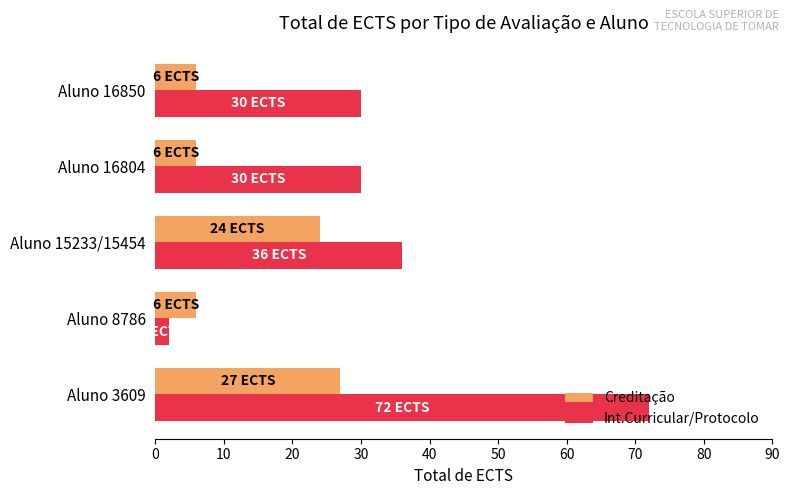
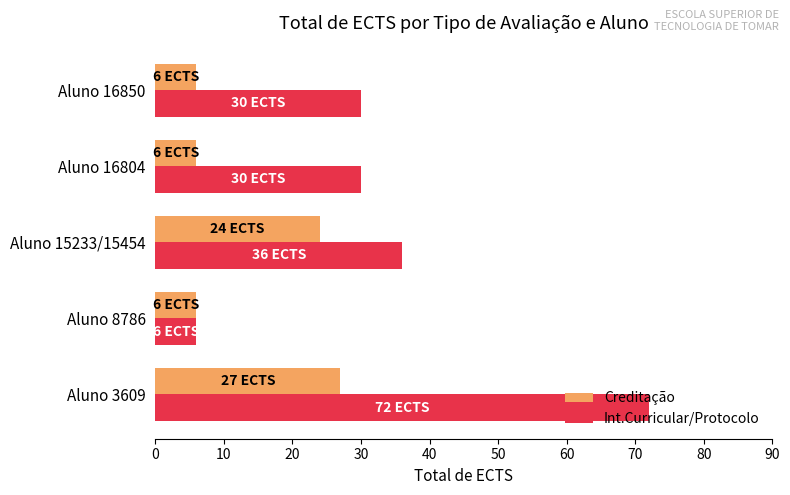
  {
    "Creditação": {
      "Aluno 16850": 6,
      "Aluno 16804": 6,
      "Aluno 15233/15454": 24,
      "Aluno 8786": 6,
      "Aluno 3609": 27
    },
    "Int.Curricular/Protocolo": {
-     "Aluno 8786": 2
+     "Aluno 8786": 6
    }
  }
